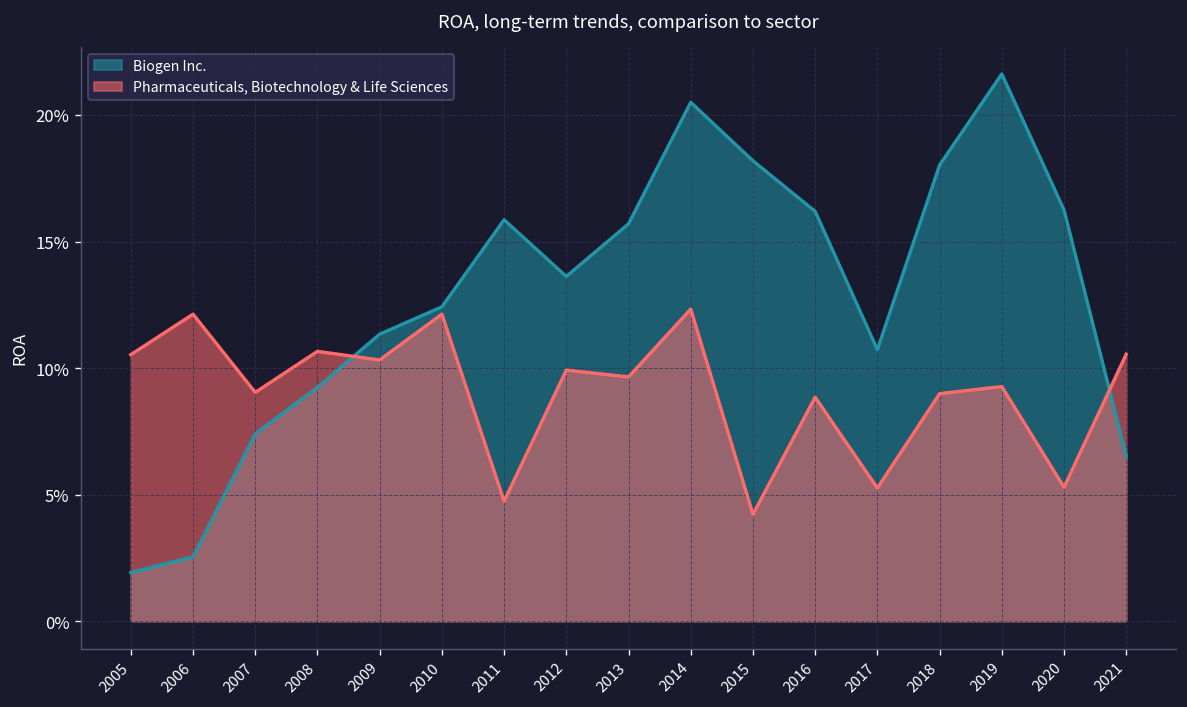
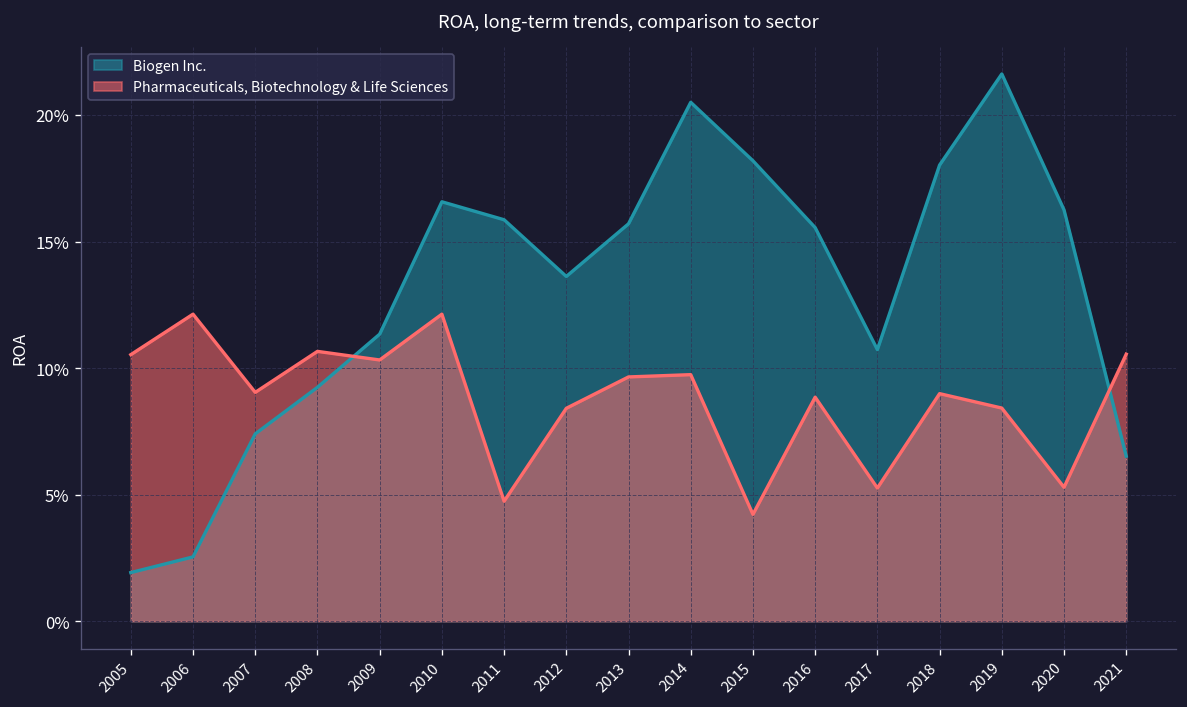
  {
    "Biogen Inc.": {
      "2005": "1.9%",
      "2006": "2.5%",
      "2007": "7.4%",
      "2008": "9.2%",
      "2009": "11.3%",
-     "2010": "12.4%",
+     "2010": "16.6%",
      "2011": "15.9%",
      "2012": "13.6%",
      "2013": "15.7%",
      "2014": "20.5%",
      "2015": "18.2%",
-     "2016": "16.2%",
+     "2016": "15.6%",
      "2017": "10.7%",
      "2018": "18.0%",
      "2019": "21.6%",
      "2020": "16.3%",
      "2021": "6.5%"
    },
    "Pharmaceuticals, Biotechnology & Life Sciences": {
      "2005": "10.5%",
      "2006": "12.1%",
      "2007": "9.0%",
      "2008": "10.7%",
      "2009": "10.3%",
      "2010": "12.1%",
      "2011": "4.7%",
-     "2012": "9.9%",
+     "2012": "8.4%",
      "2013": "9.7%",
-     "2014": "12.3%",
+     "2014": "9.7%",
      "2015": "4.2%",
      "2016": "8.9%",
      "2017": "5.3%",
      "2018": "9.0%",
-     "2019": "9.3%",
+     "2019": "8.4%",
      "2020": "5.3%",
      "2021": "10.5%"
    }
  }
